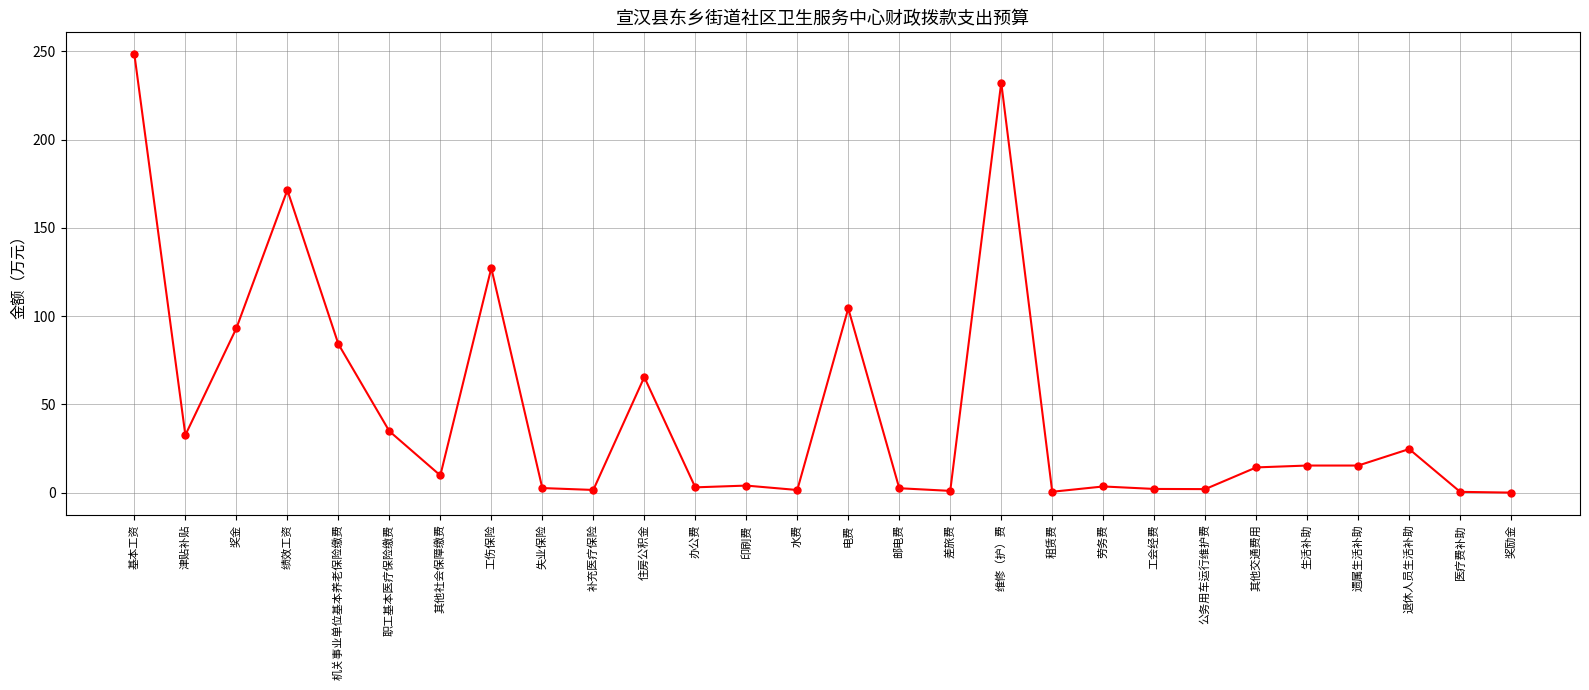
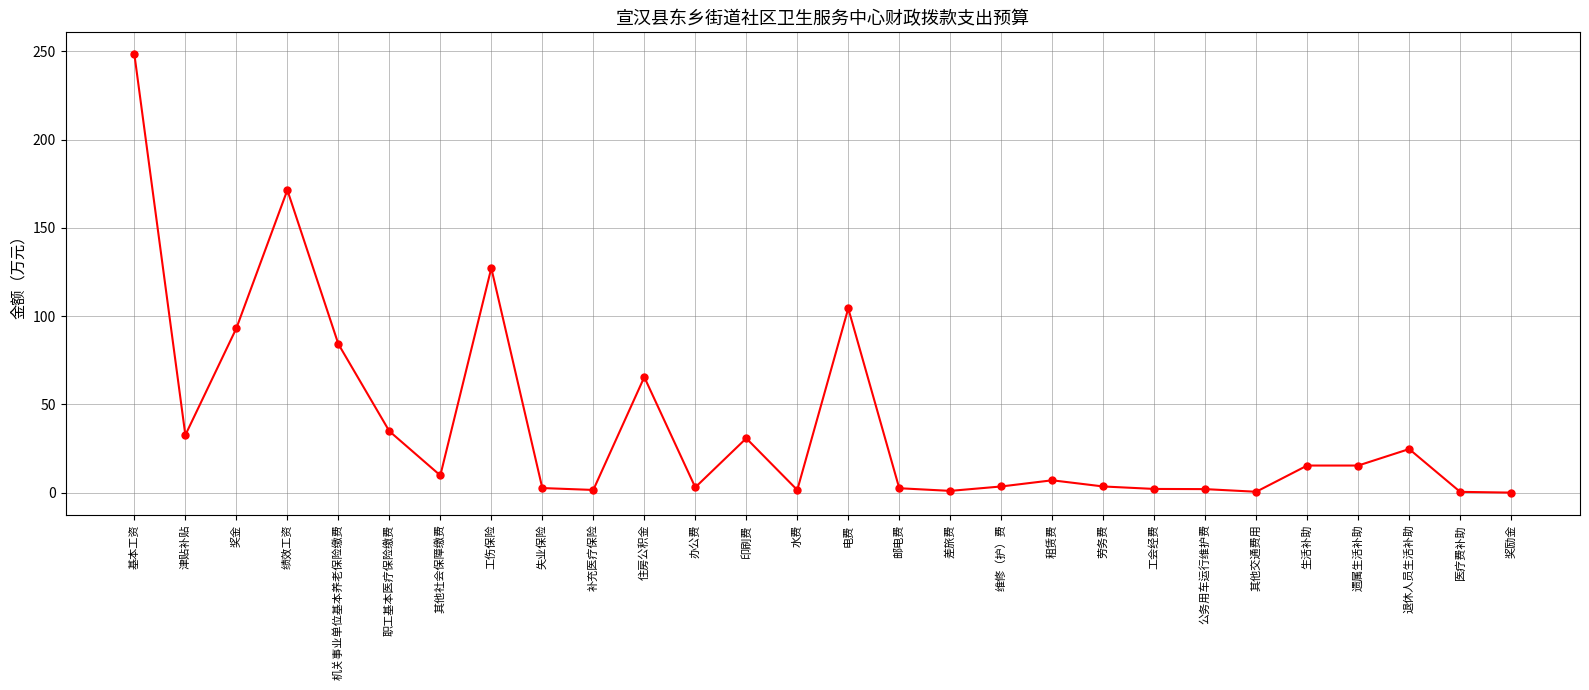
  {
    "基本工资": 248,
    "津贴补贴": 33,
    "奖金": 93,
    "绩效工资": 171,
    "机关事业单位基本养老保险缴费": 84,
    "职工基本医疗保险缴费": 35,
    "其他社会保障缴费": 10,
    "工伤保险": 127,
    "失业保险": 3,
    "补充医疗保险": 2,
    "住房公积金": 65,
    "办公费": 3,
-   "印刷费": 4,
+   "印刷费": 31,
    "水费": 2,
    "电费": 104,
    "邮电费": 3,
    "差旅费": 1,
-   "维修（护）费": 232,
-   "租赁费": 1,
+   "维修（护）费": 4,
+   "租赁费": 7,
    "劳务费": 4,
    "工会经费": 2,
    "公务用车运行维护费": 2,
-   "其他交通费用": 14,
+   "其他交通费用": 1,
    "生活补助": 15,
    "遗属生活补助": 15,
    "退休人员生活补助": 25,
    "医疗费补助": 0,
    "奖励金": 0
  }
